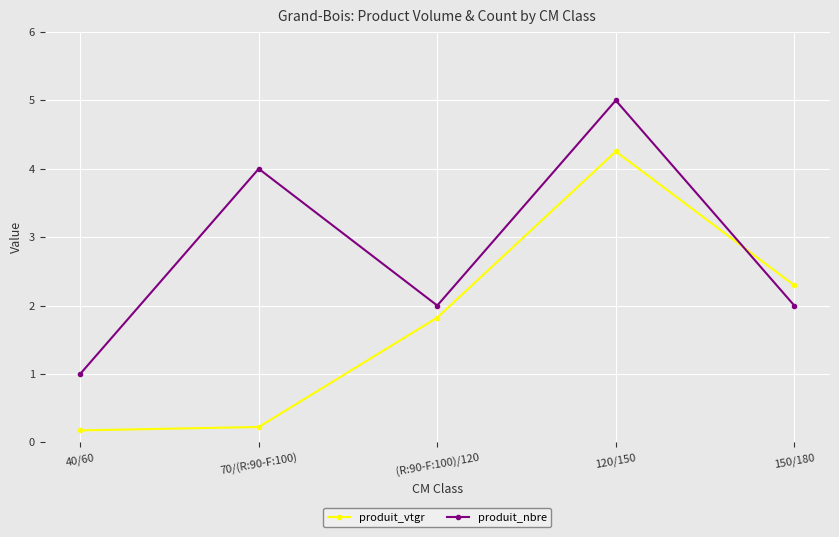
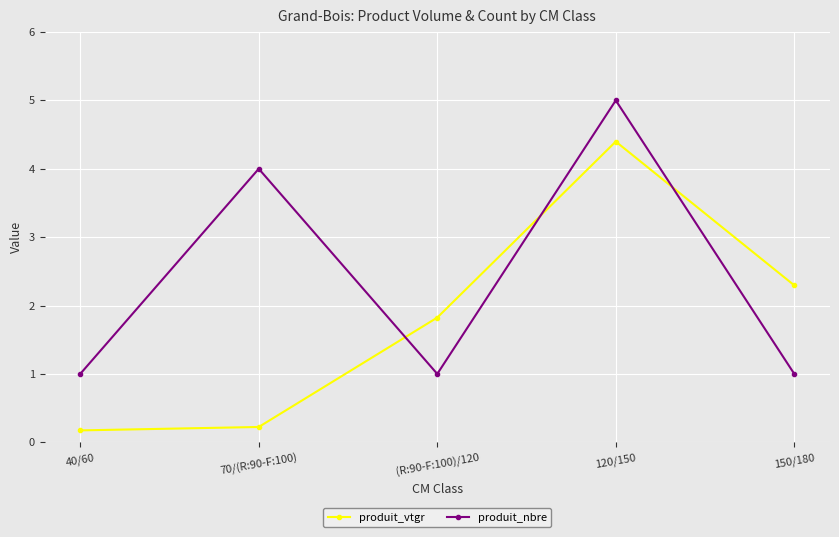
  {
    "produit_vtgr": {
      "40/60": 0.2,
      "70/(R:90-F:100)": 0.2,
      "(R:90-F:100)/120": 1.8,
-     "120/150": 4.3,
+     "120/150": 4.4,
      "150/180": 2.3
    },
    "produit_nbre": {
      "40/60": 1,
      "70/(R:90-F:100)": 4,
-     "(R:90-F:100)/120": 2,
+     "(R:90-F:100)/120": 1,
      "120/150": 5,
-     "150/180": 2
+     "150/180": 1
    }
  }
